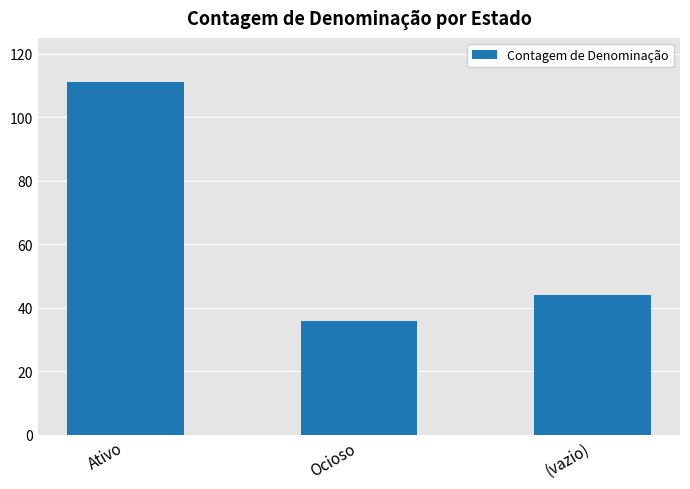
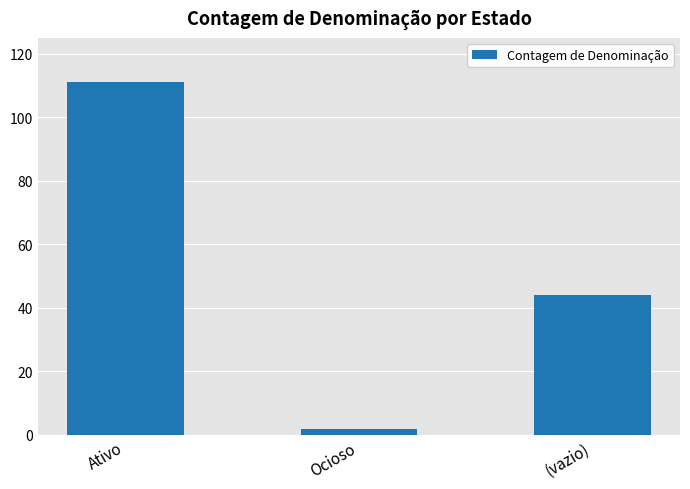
  {
    "Ativo": 111,
-   "Ocioso": 36,
+   "Ocioso": 2,
    "(vazio)": 44
  }
